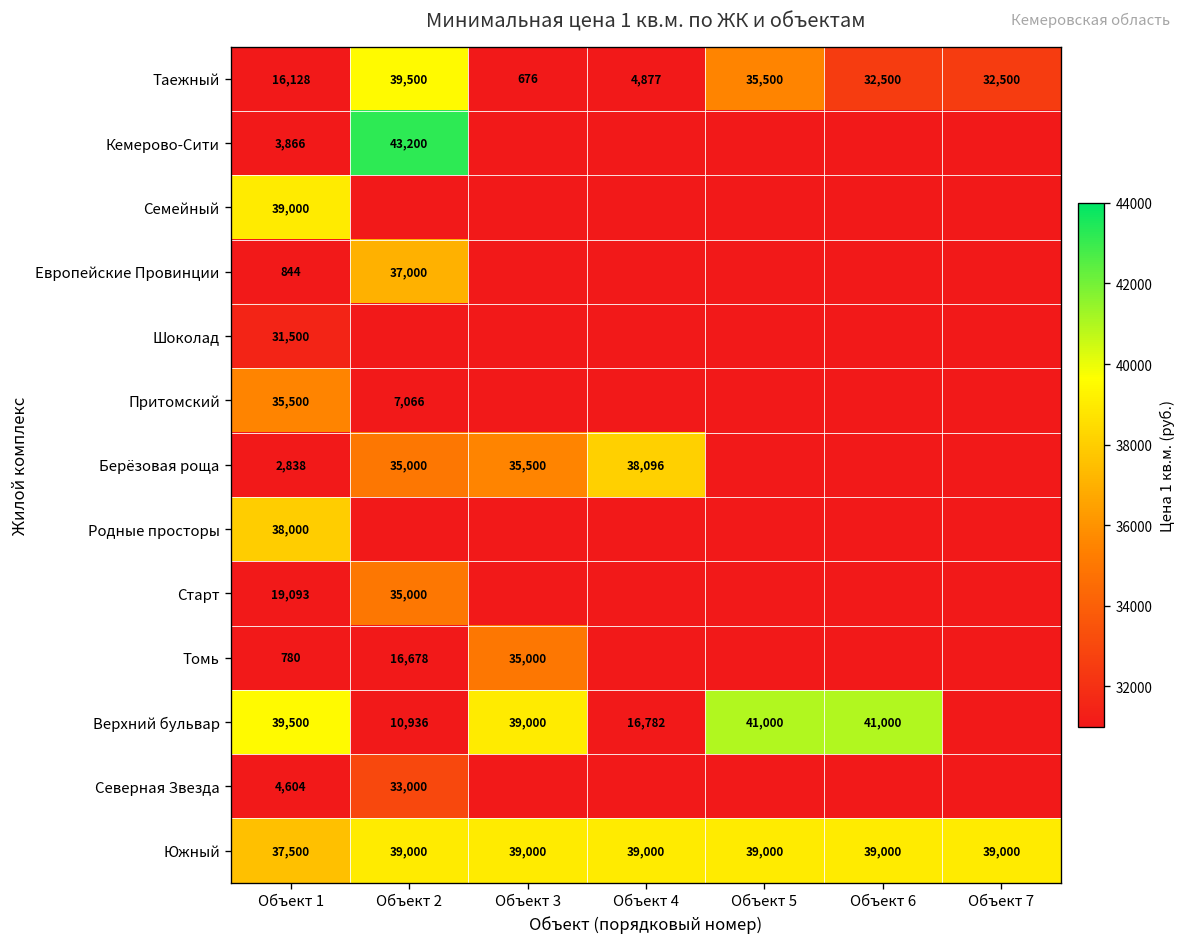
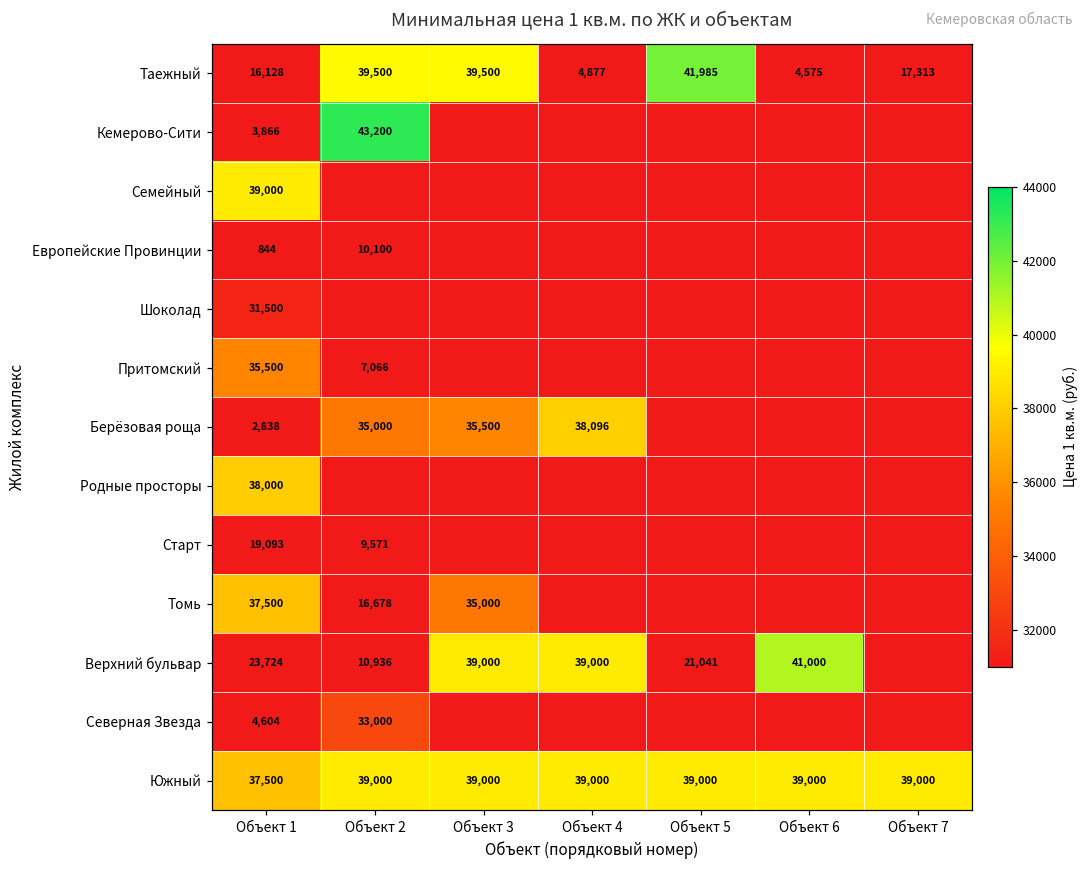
  {
    "Таежный": {
      "Объект 1": "16,128",
      "Объект 2": "39,500",
-     "Объект 3": "676",
+     "Объект 3": "39,500",
      "Объект 4": "4,877",
-     "Объект 5": "35,500",
-     "Объект 6": "32,500",
-     "Объект 7": "32,500"
+     "Объект 5": "41,985",
+     "Объект 6": "4,575",
+     "Объект 7": "17,313"
    },
    "Кемерово-Сити": {
      "Объект 1": "3,866",
      "Объект 2": "43,200"
    },
    "Семейный": {
      "Объект 1": "39,000"
    },
    "Европейские Провинции": {
      "Объект 1": "844",
-     "Объект 2": "37,000"
+     "Объект 2": "10,100"
    },
    "Шоколад": {
      "Объект 1": "31,500"
    },
    "Притомский": {
      "Объект 1": "35,500",
      "Объект 2": "7,066"
    },
    "Берёзовая роща": {
      "Объект 1": "2,838",
      "Объект 2": "35,000",
      "Объект 3": "35,500",
      "Объект 4": "38,096"
    },
    "Родные просторы": {
      "Объект 1": "38,000"
    },
    "Старт": {
      "Объект 1": "19,093",
-     "Объект 2": "35,000"
+     "Объект 2": "9,571"
    },
    "Томь": {
-     "Объект 1": "780",
+     "Объект 1": "37,500",
      "Объект 2": "16,678",
      "Объект 3": "35,000"
    },
    "Верхний бульвар": {
-     "Объект 1": "39,500",
+     "Объект 1": "23,724",
      "Объект 2": "10,936",
      "Объект 3": "39,000",
-     "Объект 4": "16,782",
-     "Объект 5": "41,000",
+     "Объект 4": "39,000",
+     "Объект 5": "21,041",
      "Объект 6": "41,000"
    },
    "Северная Звезда": {
      "Объект 1": "4,604",
      "Объект 2": "33,000"
    },
    "Южный": {
      "Объект 1": "37,500",
      "Объект 2": "39,000",
      "Объект 3": "39,000",
      "Объект 4": "39,000",
      "Объект 5": "39,000",
      "Объект 6": "39,000",
      "Объект 7": "39,000"
    }
  }
